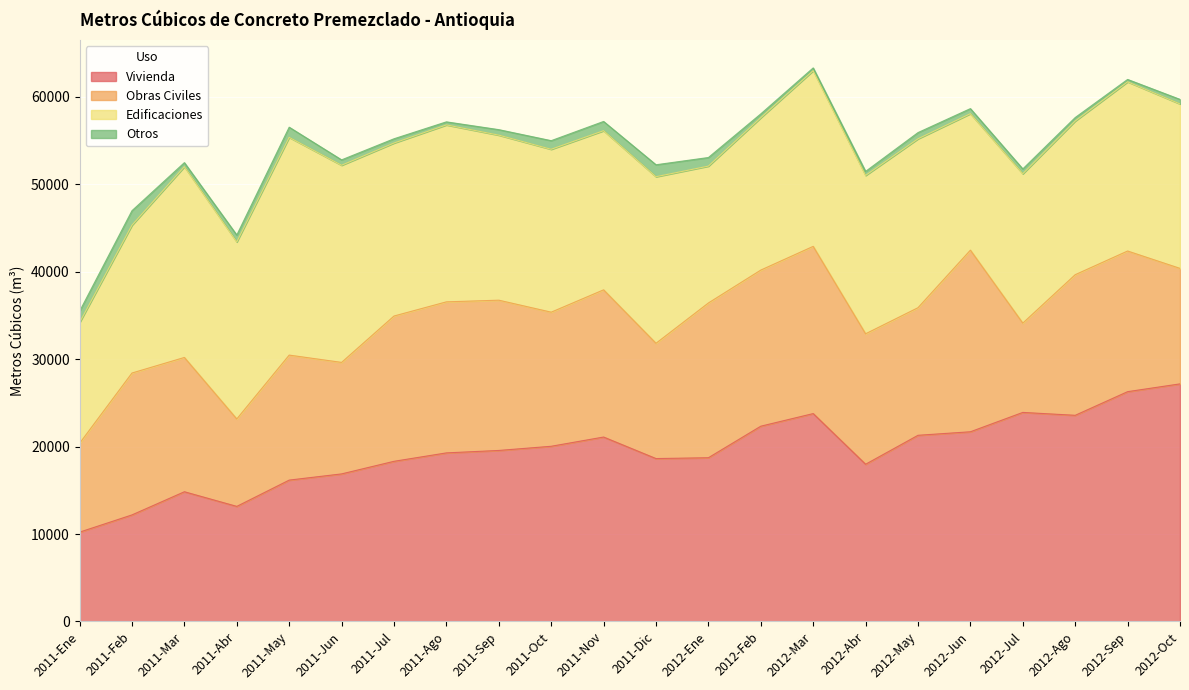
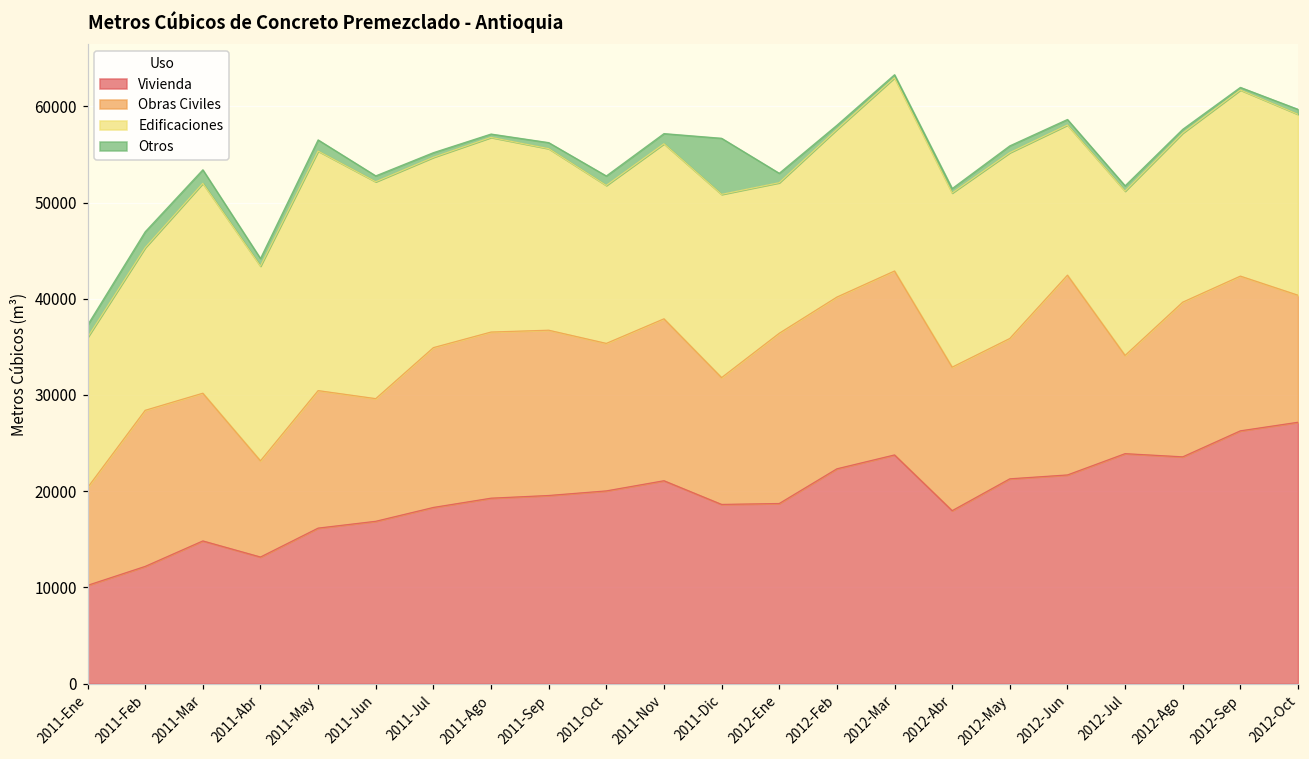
  {
    "Vivienda": {
      "2011-Ene": 10000,
      "2011-Feb": 12000,
      "2011-Mar": 15000,
      "2011-Abr": 13000,
      "2011-May": 16000,
      "2011-Jun": 17000,
      "2011-Jul": 18000,
      "2011-Ago": 19000,
      "2011-Sep": 20000,
      "2011-Oct": 20000,
      "2011-Nov": 21000,
      "2011-Dic": 19000,
      "2012-Ene": 19000,
      "2012-Feb": 22000,
      "2012-Mar": 24000,
      "2012-Abr": 18000,
      "2012-May": 21000,
      "2012-Jun": 22000,
      "2012-Jul": 24000,
      "2012-Ago": 24000,
      "2012-Sep": 26000,
      "2012-Oct": 27000
    },
    "Obras Civiles": {
      "2011-Ene": 10000,
      "2011-Feb": 16000,
      "2011-Mar": 15000,
      "2011-Abr": 10000,
      "2011-May": 14000,
      "2011-Jun": 13000,
      "2011-Jul": 17000,
      "2011-Ago": 17000,
      "2011-Sep": 17000,
      "2011-Oct": 15000,
      "2011-Nov": 17000,
      "2011-Dic": 13000,
      "2012-Ene": 18000,
      "2012-Feb": 18000,
      "2012-Mar": 19000,
      "2012-Abr": 15000,
      "2012-May": 15000,
      "2012-Jun": 21000,
      "2012-Jul": 10000,
      "2012-Ago": 16000,
      "2012-Sep": 16000,
      "2012-Oct": 13000
    },
    "Edificaciones": {
-     "2011-Ene": 14000,
+     "2011-Ene": 16000,
      "2011-Feb": 17000,
      "2011-Mar": 22000,
      "2011-Abr": 20000,
      "2011-May": 25000,
      "2011-Jun": 23000,
      "2011-Jul": 20000,
      "2011-Ago": 20000,
      "2011-Sep": 19000,
-     "2011-Oct": 19000,
+     "2011-Oct": 16000,
      "2011-Nov": 18000,
      "2011-Dic": 19000,
      "2012-Ene": 16000,
      "2012-Feb": 17000,
      "2012-Mar": 20000,
      "2012-Abr": 18000,
      "2012-May": 19000,
      "2012-Jun": 16000,
      "2012-Jul": 17000,
      "2012-Ago": 18000,
      "2012-Oct": 19000
    },
    "Otros": {
      "2011-Ene": 1000,
      "2011-Feb": 2000,
-     "2011-Mar": 0,
+     "2011-Mar": 1000,
      "2011-Abr": 1000,
      "2011-May": 1000,
      "2011-Jun": 1000,
      "2011-Jul": 0,
      "2011-Ago": 0,
      "2011-Sep": 1000,
      "2011-Oct": 1000,
      "2011-Nov": 1000,
-     "2011-Dic": 1000,
+     "2011-Dic": 6000,
      "2012-Ene": 1000,
      "2012-Feb": 0,
      "2012-Mar": 0,
      "2012-Abr": 0,
      "2012-May": 1000,
      "2012-Jun": 1000,
      "2012-Jul": 1000,
      "2012-Ago": 0,
      "2012-Oct": 1000
    }
  }
